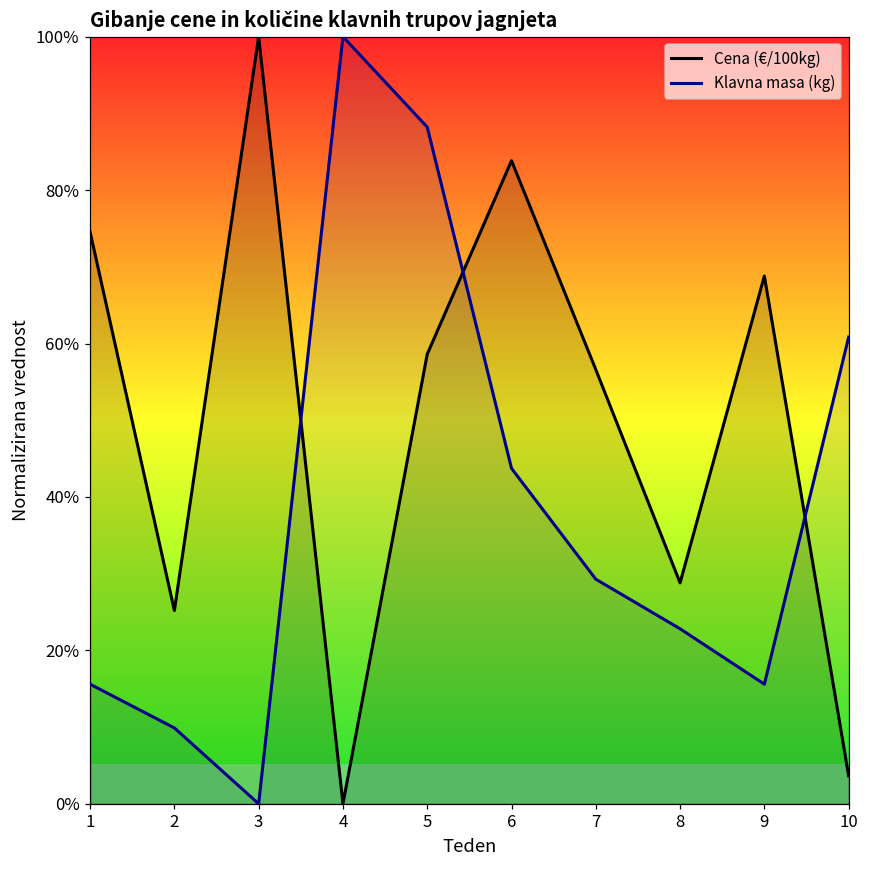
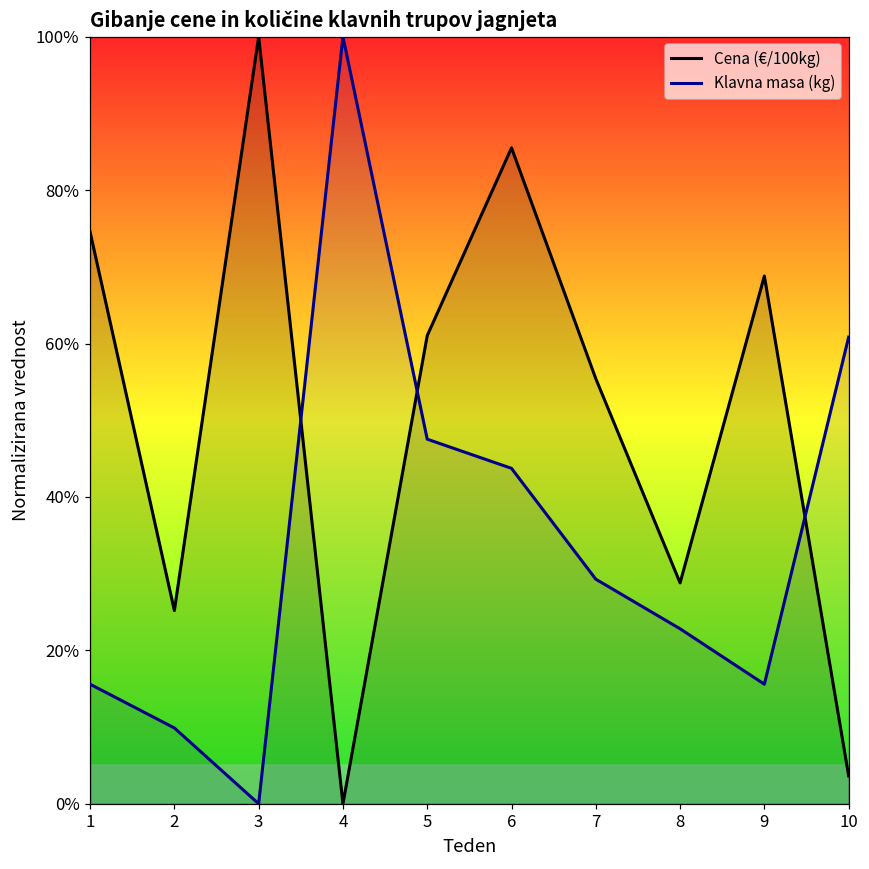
  {
    "Cena (€/100kg)": {
      "1": "75%",
      "2": "25%",
      "3": "100%",
-     "5": "59%",
-     "6": "84%",
-     "7": "57%",
+     "5": "61%",
+     "6": "86%",
+     "7": "55%",
      "8": "29%",
      "9": "69%"
    },
    "Klavna masa (kg)": {
      "1": "16%",
      "2": "10%",
      "4": "100%",
-     "5": "88%",
+     "5": "48%",
      "6": "44%",
      "7": "29%",
      "8": "23%",
      "9": "16%",
      "10": "61%"
    }
  }
